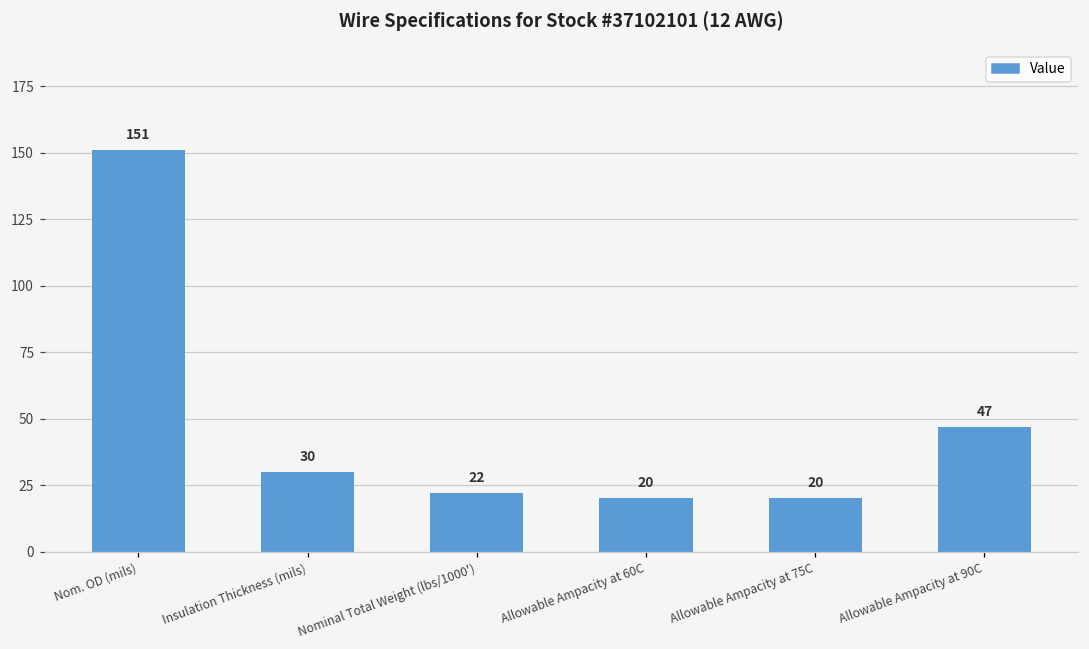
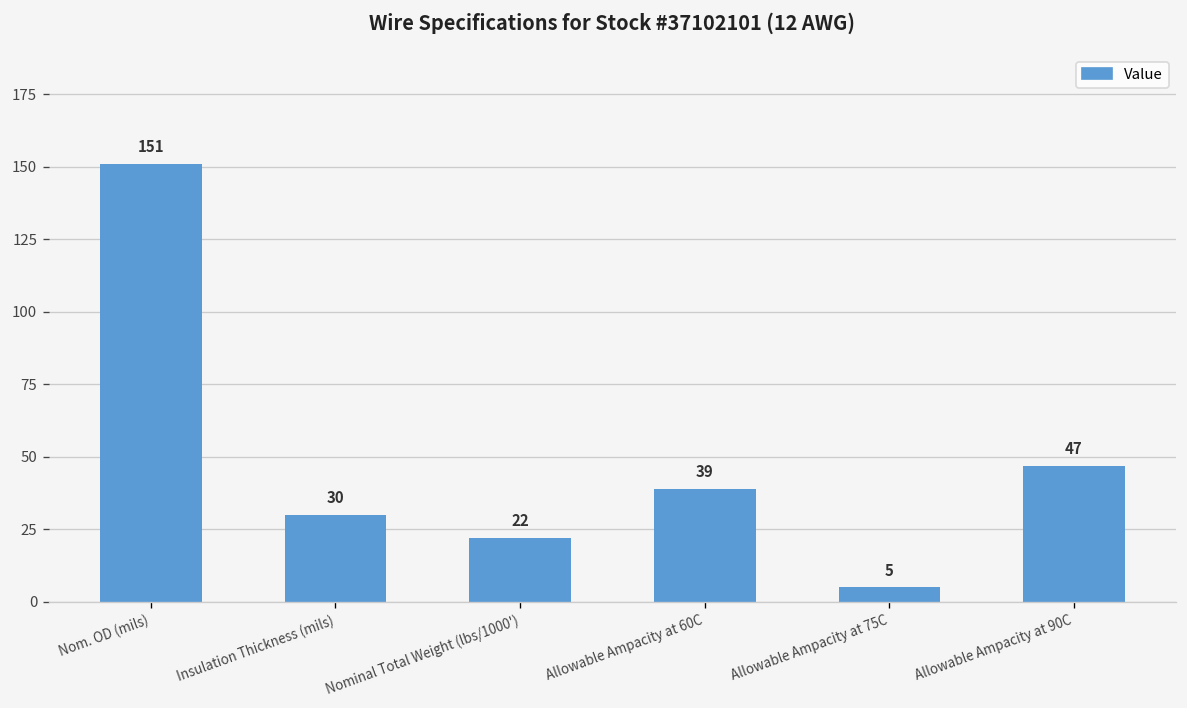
  {
    "Nom. OD (mils)": 151,
    "Insulation Thickness (mils)": 30,
    "Nominal Total Weight (lbs/1000')": 22,
-   "Allowable Ampacity at 60C": 20,
-   "Allowable Ampacity at 75C": 20,
+   "Allowable Ampacity at 60C": 39,
+   "Allowable Ampacity at 75C": 5,
    "Allowable Ampacity at 90C": 47
  }
